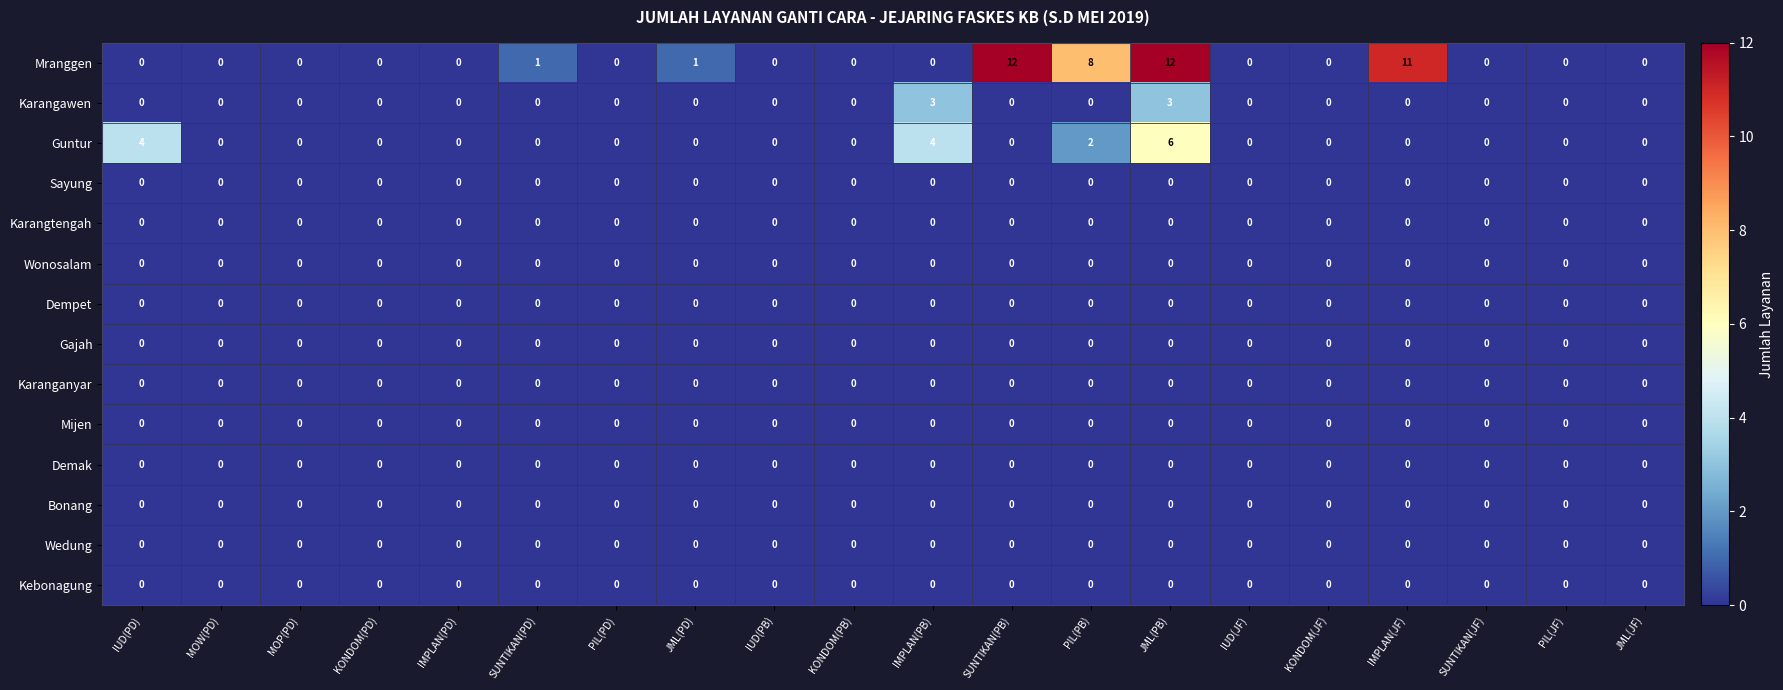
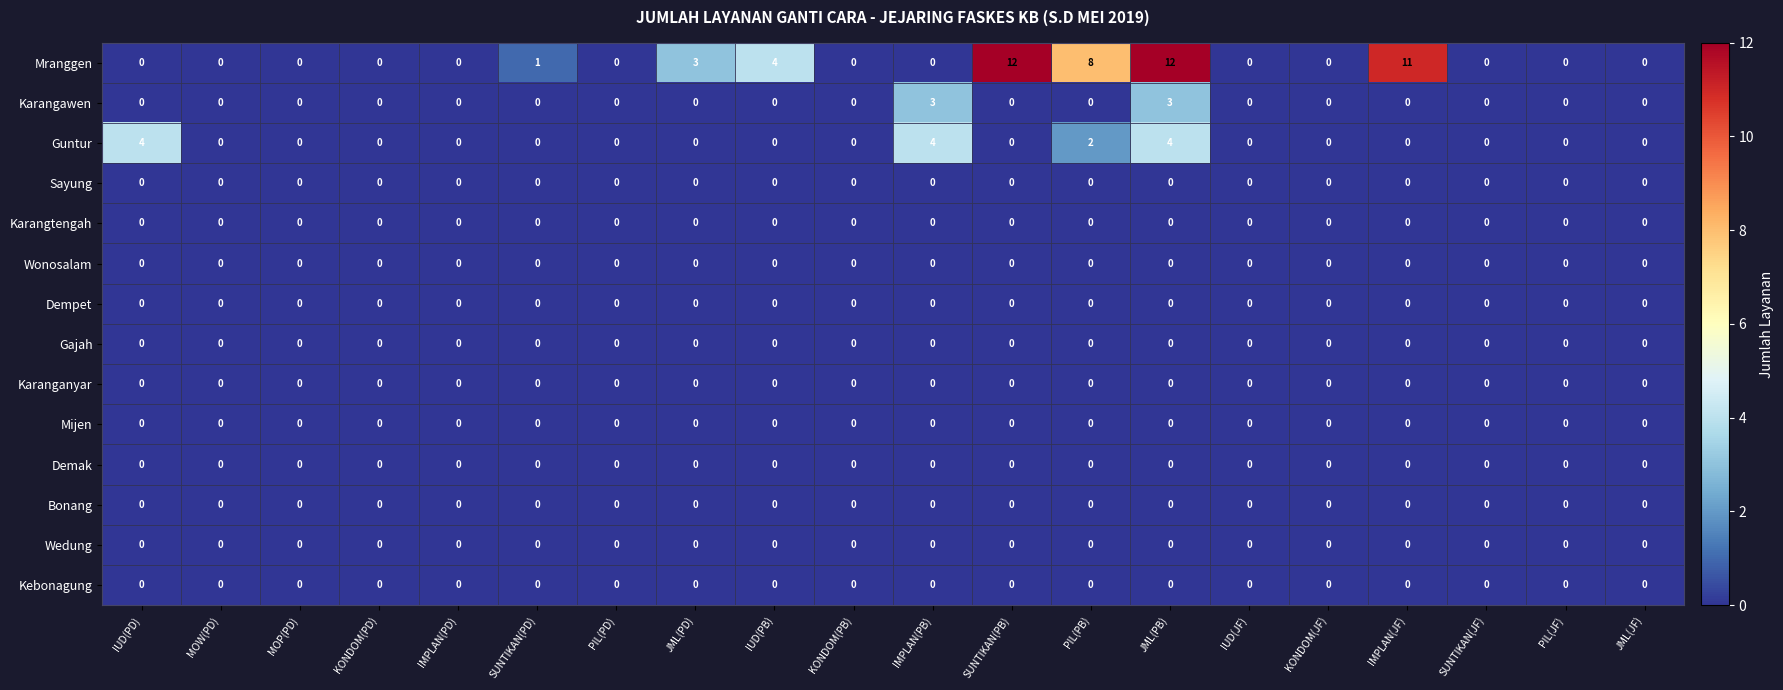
  {
    "Mranggen": {
      "IUD(PD)": 0,
      "MOW(PD)": 0,
      "MOP(PD)": 0,
      "KONDOM(PD)": 0,
      "IMPLAN(PD)": 0,
      "SUNTIKAN(PD)": 1,
      "PIL(PD)": 0,
-     "JML(PD)": 1,
-     "IUD(PB)": 0,
+     "JML(PD)": 3,
+     "IUD(PB)": 4,
      "KONDOM(PB)": 0,
      "IMPLAN(PB)": 0,
      "SUNTIKAN(PB)": 12,
      "PIL(PB)": 8,
      "JML(PB)": 12,
      "IUD(JF)": 0,
      "KONDOM(JF)": 0,
      "IMPLAN(JF)": 11,
      "SUNTIKAN(JF)": 0,
      "PIL(JF)": 0,
      "JML(JF)": 0
    },
    "Guntur": {
      "IUD(PD)": 4,
      "MOW(PD)": 0,
      "MOP(PD)": 0,
      "KONDOM(PD)": 0,
      "IMPLAN(PD)": 0,
      "SUNTIKAN(PD)": 0,
      "PIL(PD)": 0,
      "JML(PD)": 0,
      "IUD(PB)": 0,
      "KONDOM(PB)": 0,
      "IMPLAN(PB)": 4,
      "SUNTIKAN(PB)": 0,
      "PIL(PB)": 2,
-     "JML(PB)": 6,
+     "JML(PB)": 4,
      "IUD(JF)": 0,
      "KONDOM(JF)": 0,
      "IMPLAN(JF)": 0,
      "SUNTIKAN(JF)": 0,
      "PIL(JF)": 0,
      "JML(JF)": 0
    }
  }
